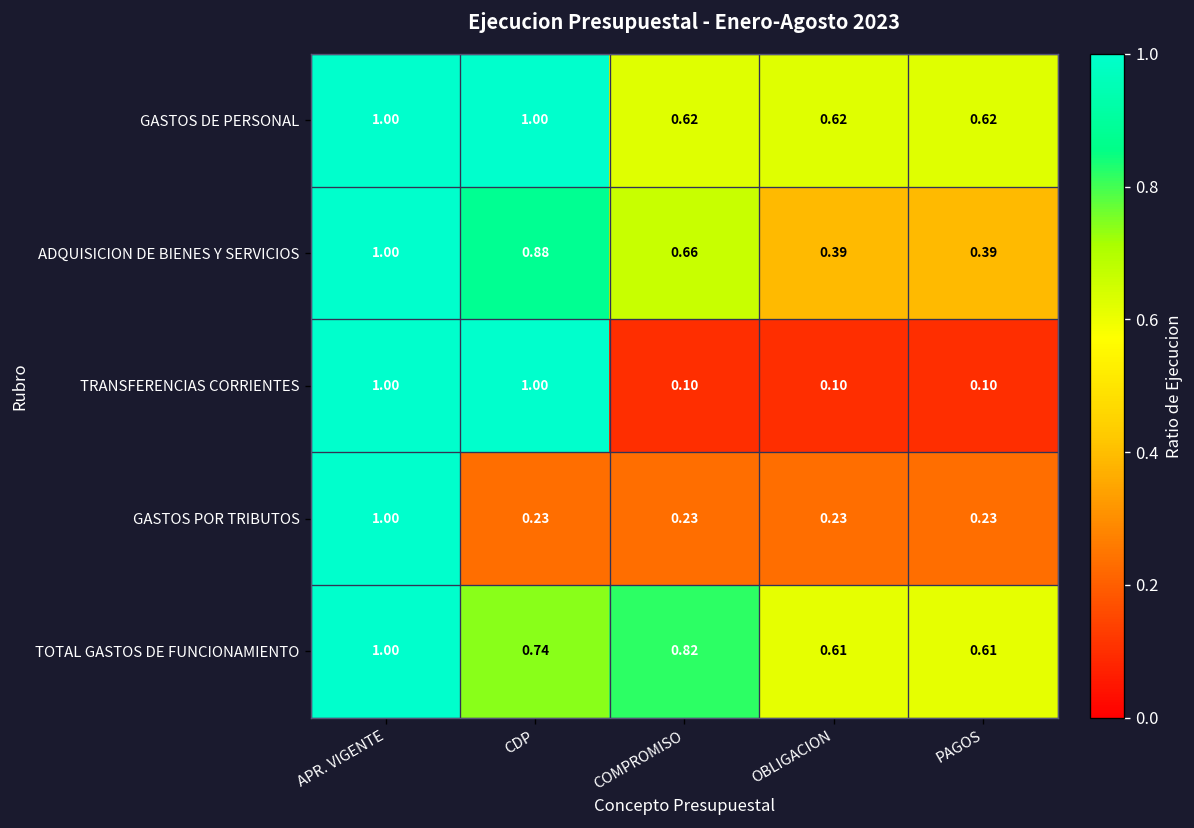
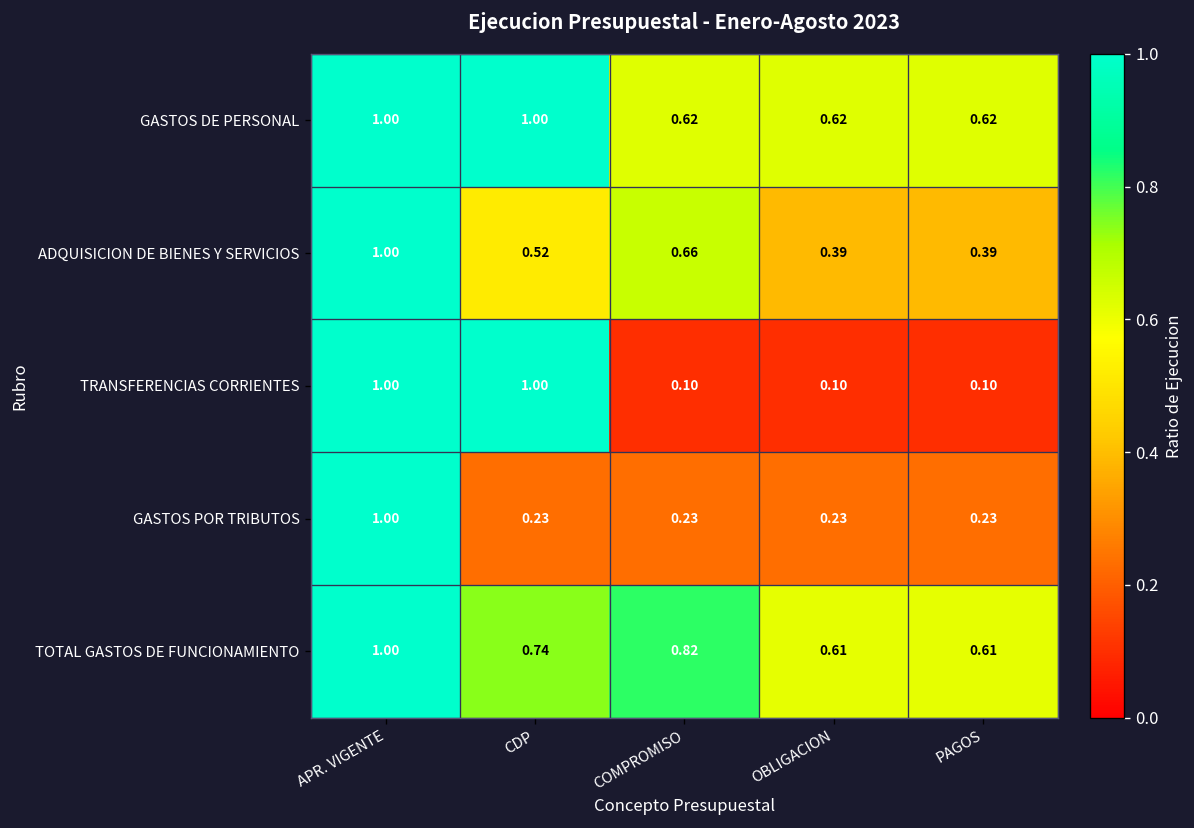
  {
    "GASTOS DE PERSONAL": {
      "APR. VIGENTE": 1.00,
      "CDP": 1.00,
      "COMPROMISO": 0.62,
      "OBLIGACION": 0.62,
      "PAGOS": 0.62
    },
    "ADQUISICION DE BIENES Y SERVICIOS": {
      "APR. VIGENTE": 1.00,
-     "CDP": 0.88,
+     "CDP": 0.52,
      "COMPROMISO": 0.66,
      "OBLIGACION": 0.39,
      "PAGOS": 0.39
    },
    "TRANSFERENCIAS CORRIENTES": {
      "APR. VIGENTE": 1.00,
      "CDP": 1.00,
      "COMPROMISO": 0.10,
      "OBLIGACION": 0.10,
      "PAGOS": 0.10
    },
    "GASTOS POR TRIBUTOS": {
      "APR. VIGENTE": 1.00,
      "CDP": 0.23,
      "COMPROMISO": 0.23,
      "OBLIGACION": 0.23,
      "PAGOS": 0.23
    },
    "TOTAL GASTOS DE FUNCIONAMIENTO": {
      "APR. VIGENTE": 1.00,
      "CDP": 0.74,
      "COMPROMISO": 0.82,
      "OBLIGACION": 0.61,
      "PAGOS": 0.61
    }
  }
